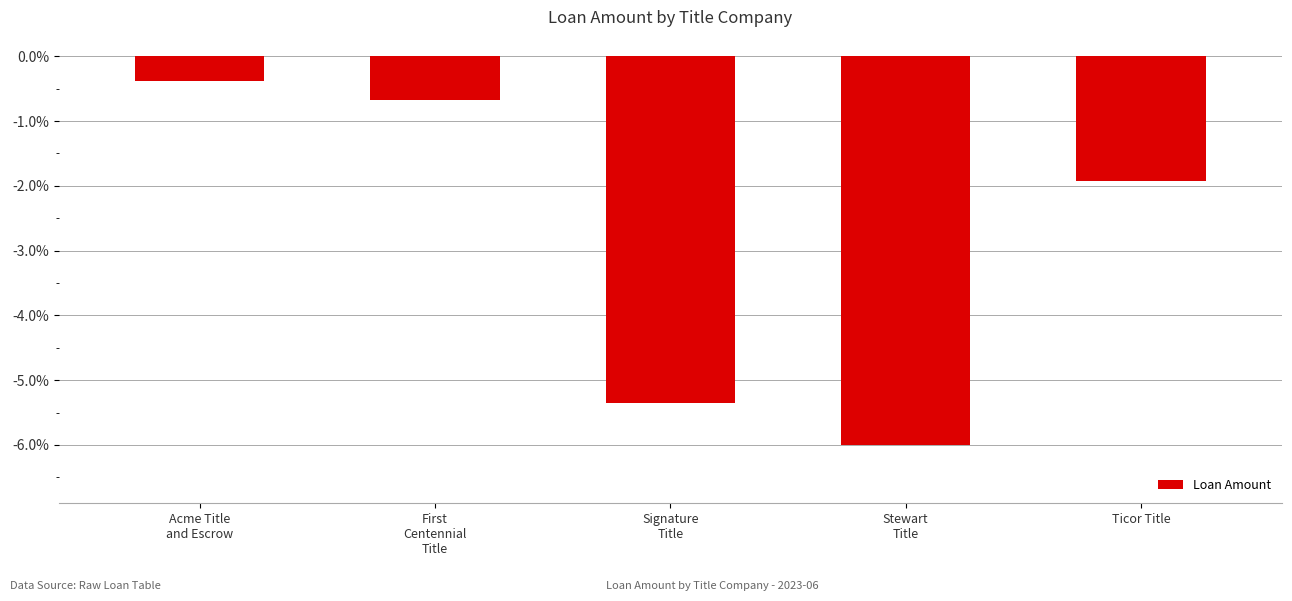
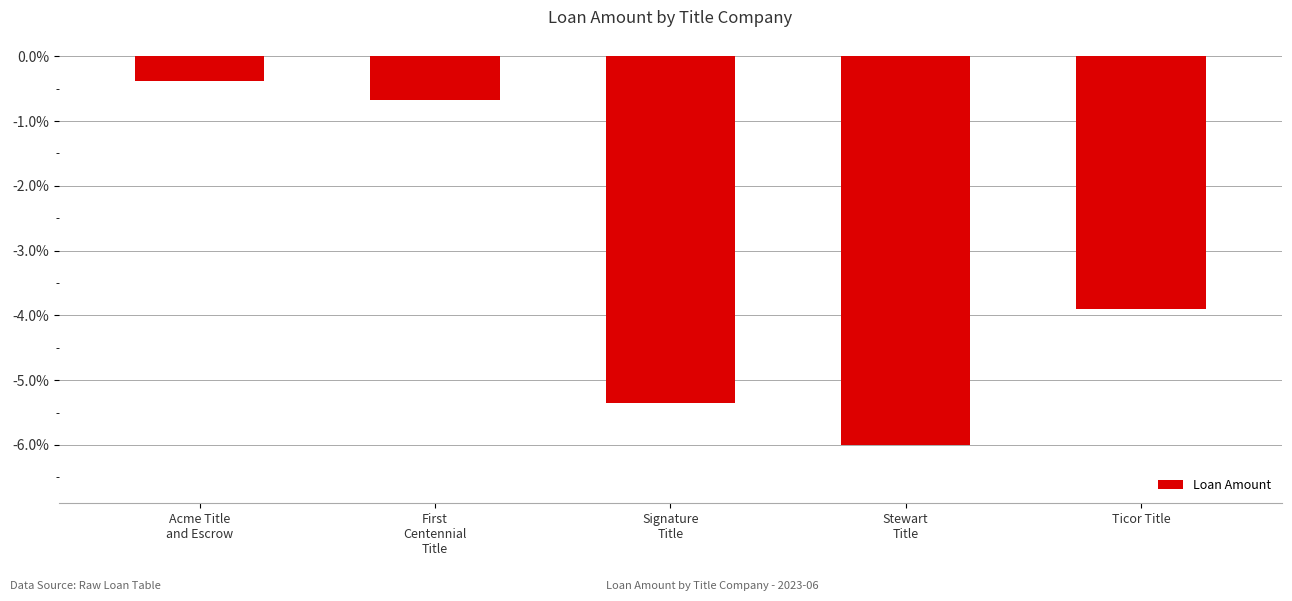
  {
    "Acme Title and Escrow": "-0.4%",
    "First Centennial Title": "-0.7%",
    "Signature Title": "-5.3%",
    "Stewart Title": "-6.0%",
-   "Ticor Title": "-1.9%"
+   "Ticor Title": "-3.9%"
  }
